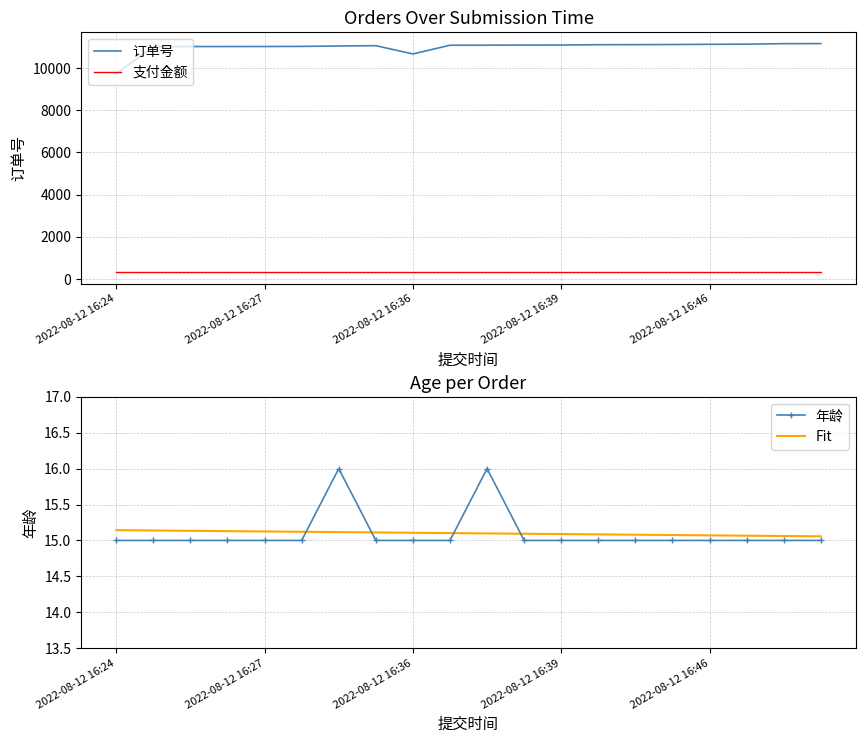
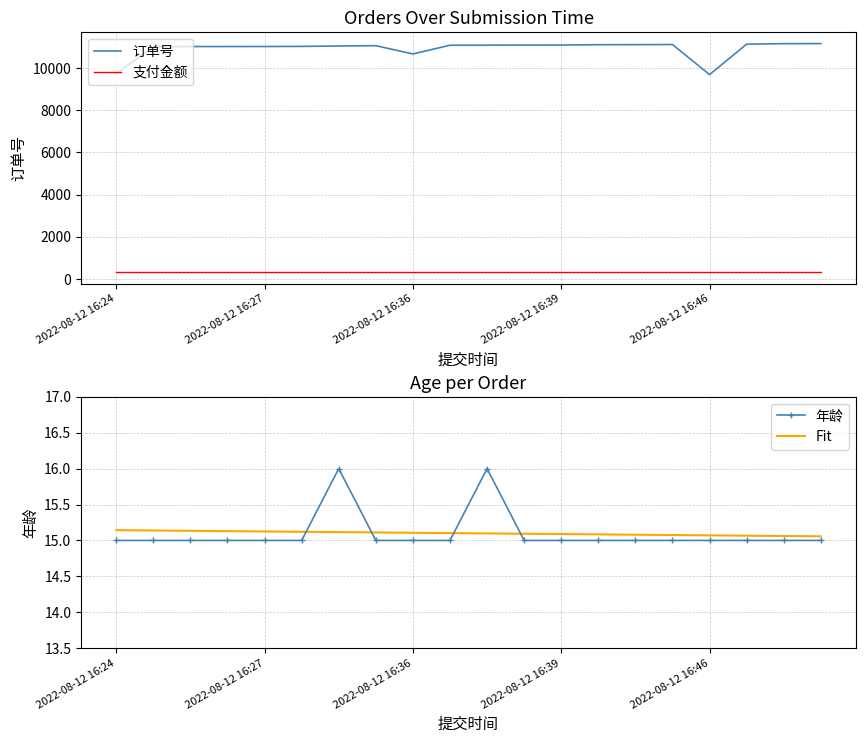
  {
    "Orders Over Submission Time": {
      "订单号": {
        "2022-08-12 16:36": 10700,
-       "2022-08-12 16:46": 11100
+       "2022-08-12 16:46": 9700
      },
      "支付金额": {
        "2022-08-12 16:24": 300,
        "2022-08-12 16:36": 300,
        "2022-08-12 16:46": 300
      }
    },
    "Age per Order": {
      "年龄": {
        "2022-08-12 16:24": 15.0,
        "2022-08-12 16:36": 15.0,
        "2022-08-12 16:46": 15.0
      },
      "Fit": {
        "2022-08-12 16:24": 15.1,
        "2022-08-12 16:36": 15.1,
        "2022-08-12 16:46": 15.1
      }
    }
  }
